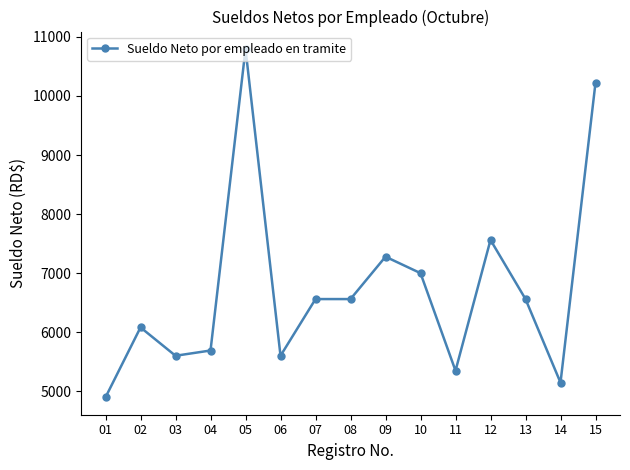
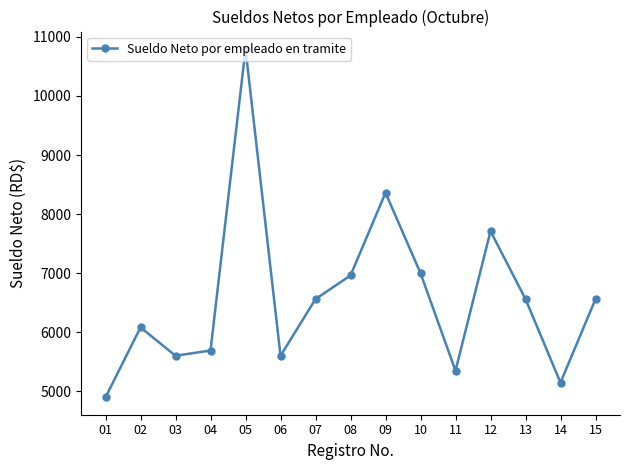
  {
    "01": 4900,
    "02": 6100,
    "03": 5600,
    "04": 5700,
    "06": 5600,
    "07": 6600,
-   "08": 6600,
-   "09": 7300,
+   "08": 7000,
+   "09": 8400,
    "10": 7000,
    "11": 5300,
-   "12": 7600,
+   "12": 7700,
    "13": 6600,
    "14": 5100,
-   "15": 10200
+   "15": 6600
  }
